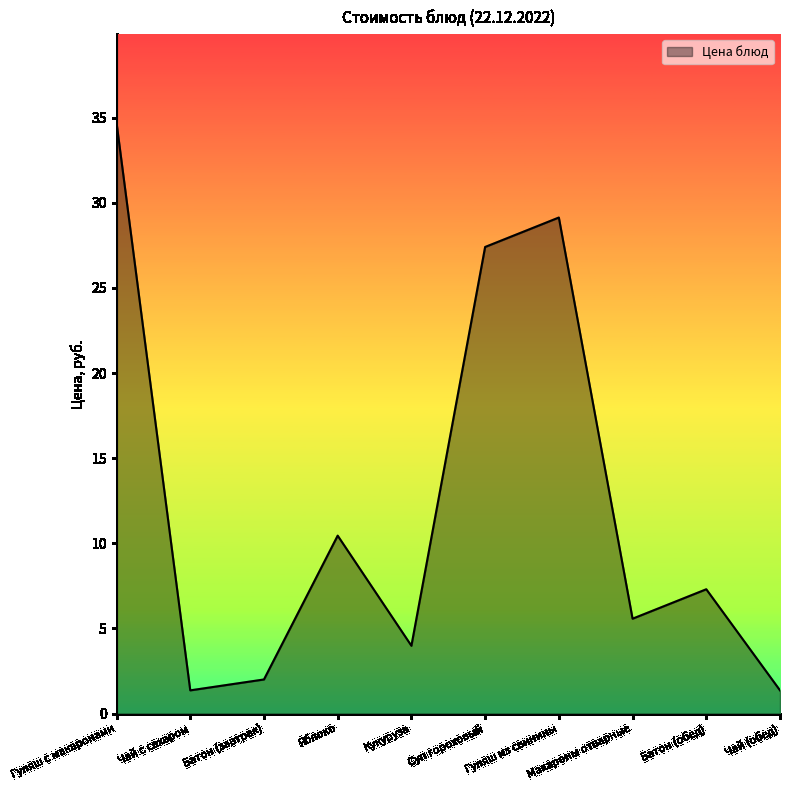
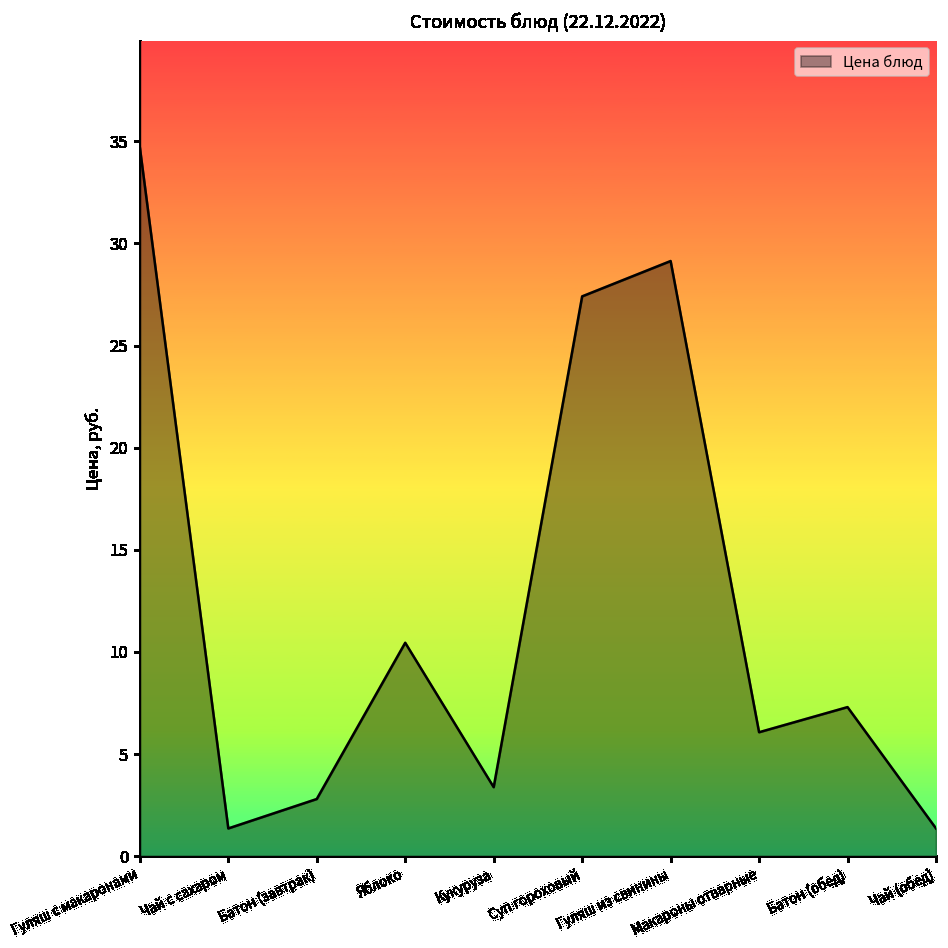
  {
    "Гуляш с макаронами": 34.7,
    "Чай с сахаром": 1.4,
-   "Батон (завтрак)": 2.0,
+   "Батон (завтрак)": 2.8,
    "Яблоко": 10.5,
-   "Кукуруза": 4.0,
+   "Кукуруза": 3.4,
    "Суп гороховый": 27.4,
    "Гуляш из свинины": 29.1,
-   "Макароны отварные": 5.6,
+   "Макароны отварные": 6.1,
    "Батон (обед)": 7.3,
    "Чай (обед)": 1.4
  }
